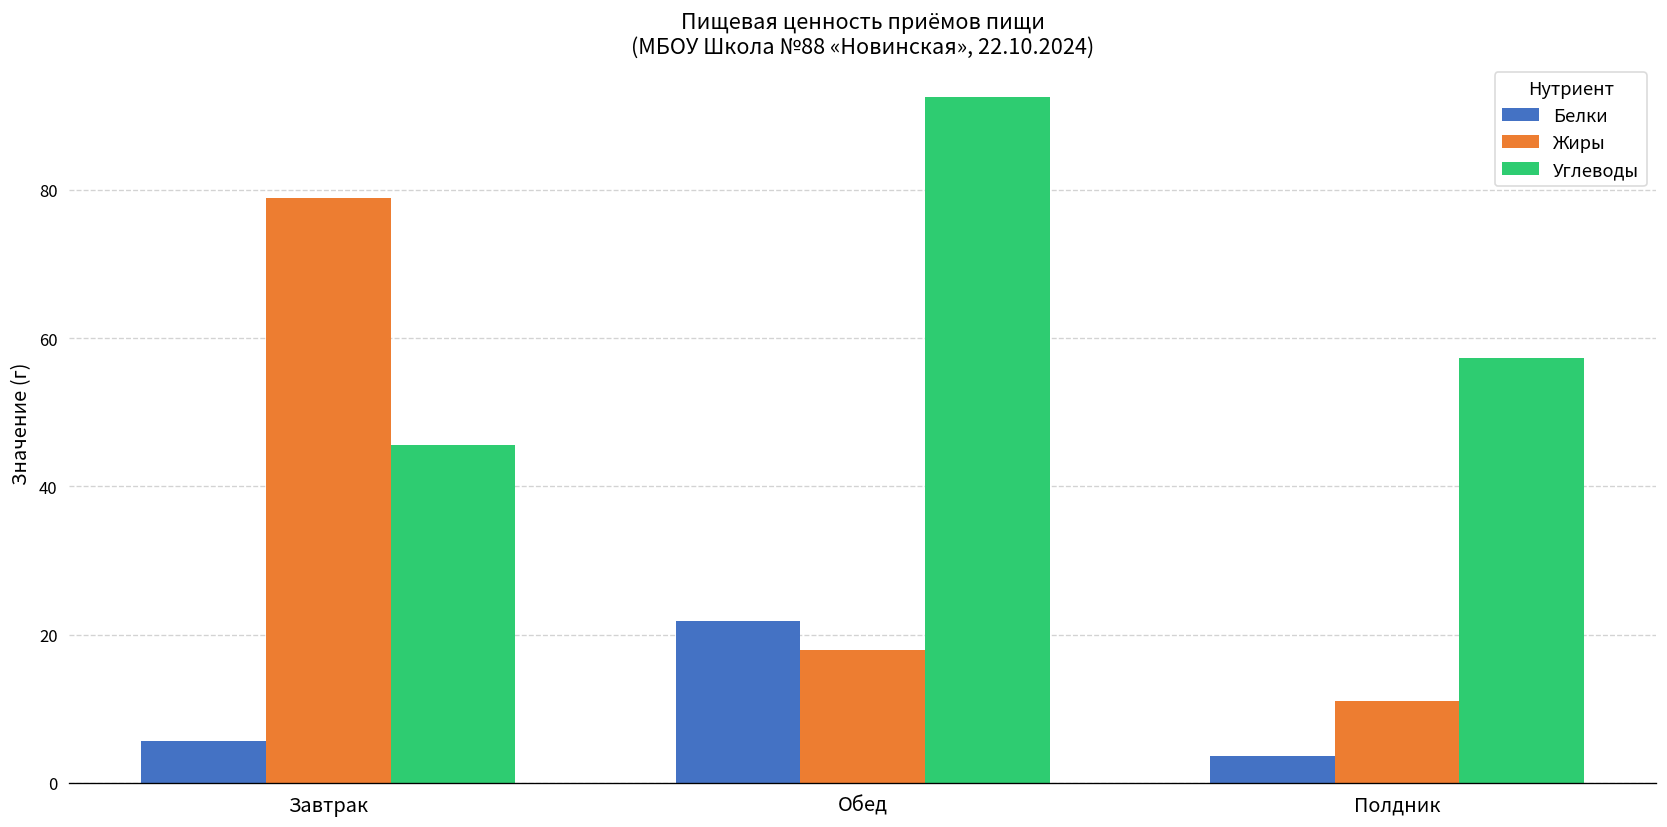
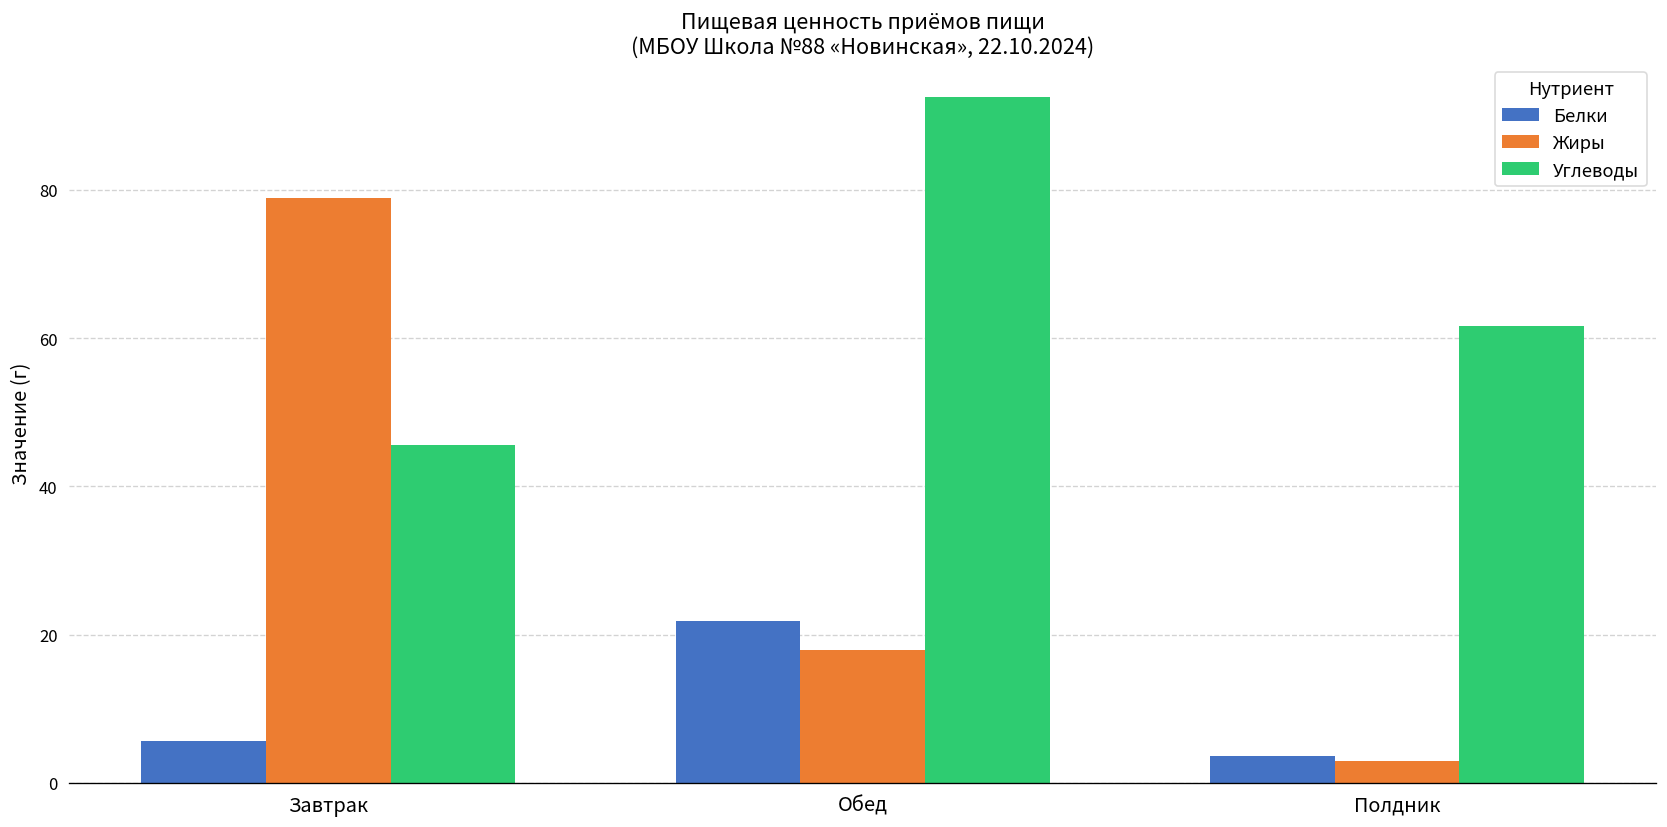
  {
    "Белки": {
      "Завтрак": 6,
      "Обед": 22,
      "Полдник": 4
    },
    "Жиры": {
      "Завтрак": 79,
      "Обед": 18,
-     "Полдник": 11
+     "Полдник": 3
    },
    "Углеводы": {
      "Завтрак": 46,
      "Обед": 93,
-     "Полдник": 57
+     "Полдник": 62
    }
  }
